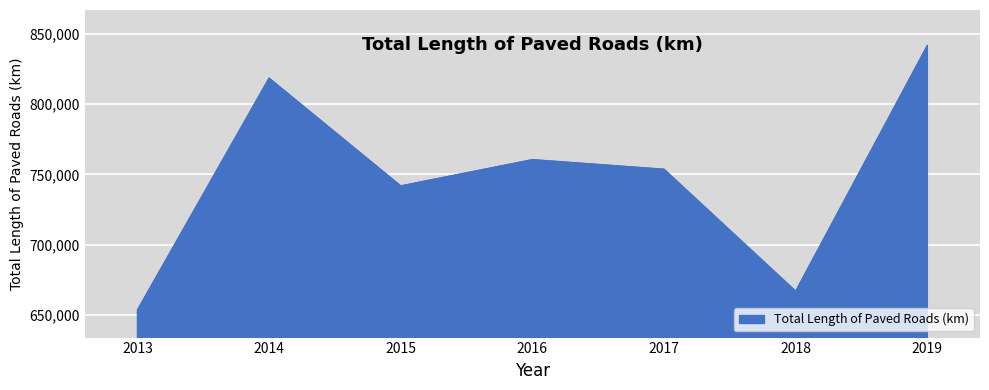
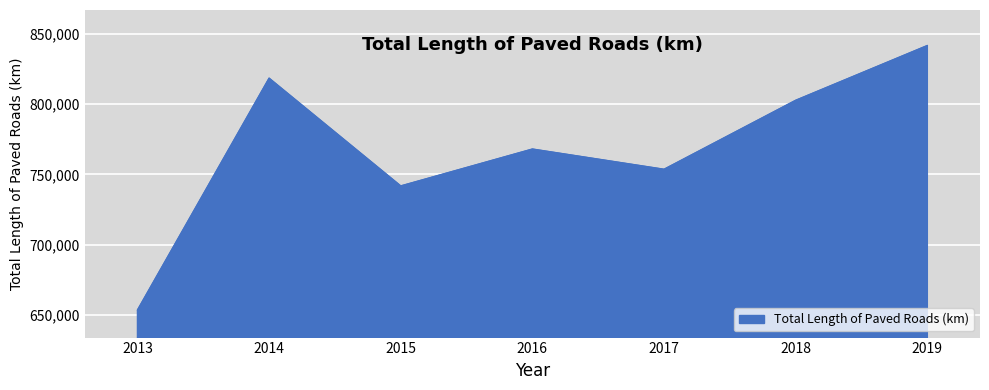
  {
    "2013": "654,000",
    "2014": "818,000",
    "2015": "742,000",
-   "2016": "760,000",
+   "2016": "768,000",
    "2017": "754,000",
-   "2018": "667,000",
+   "2018": "803,000",
    "2019": "842,000"
  }
